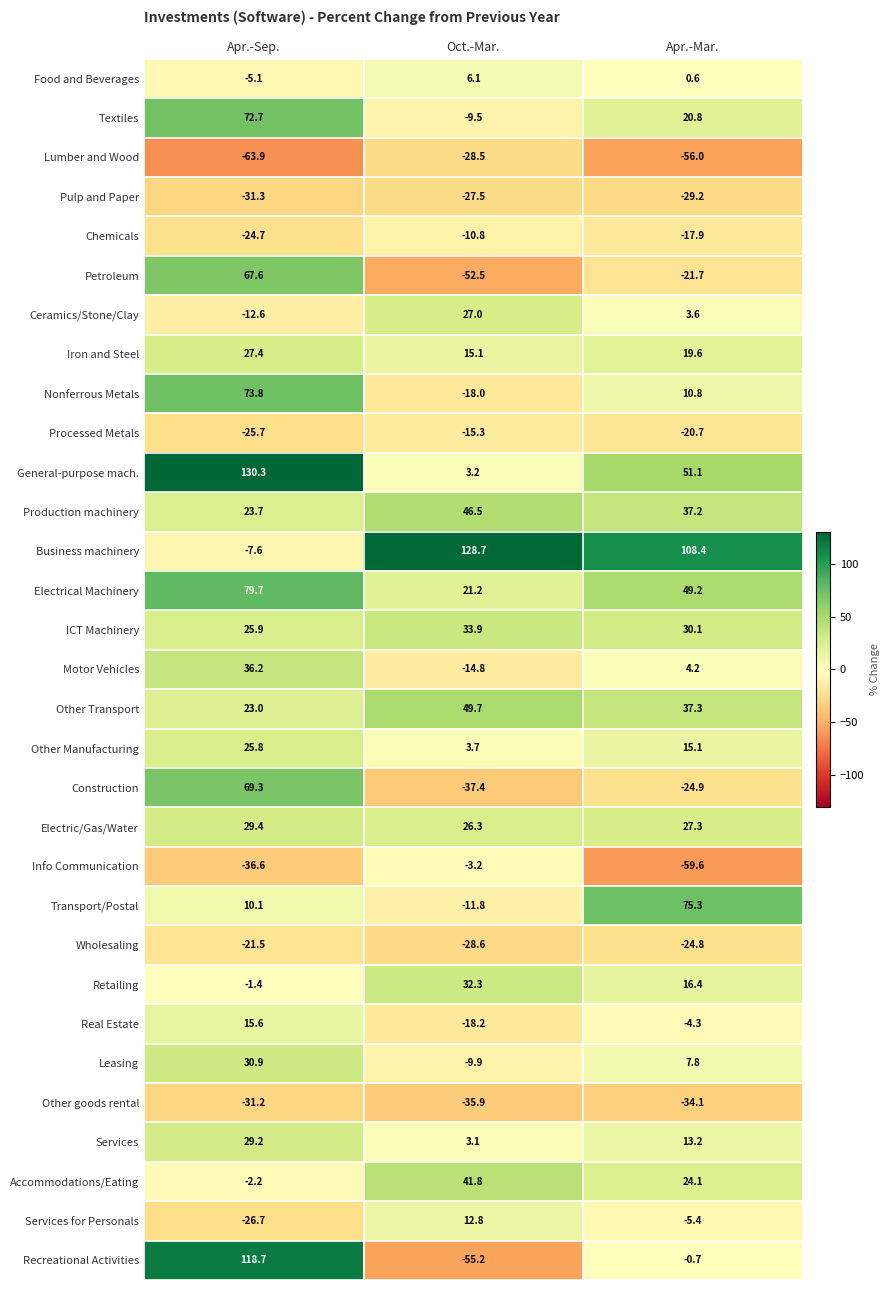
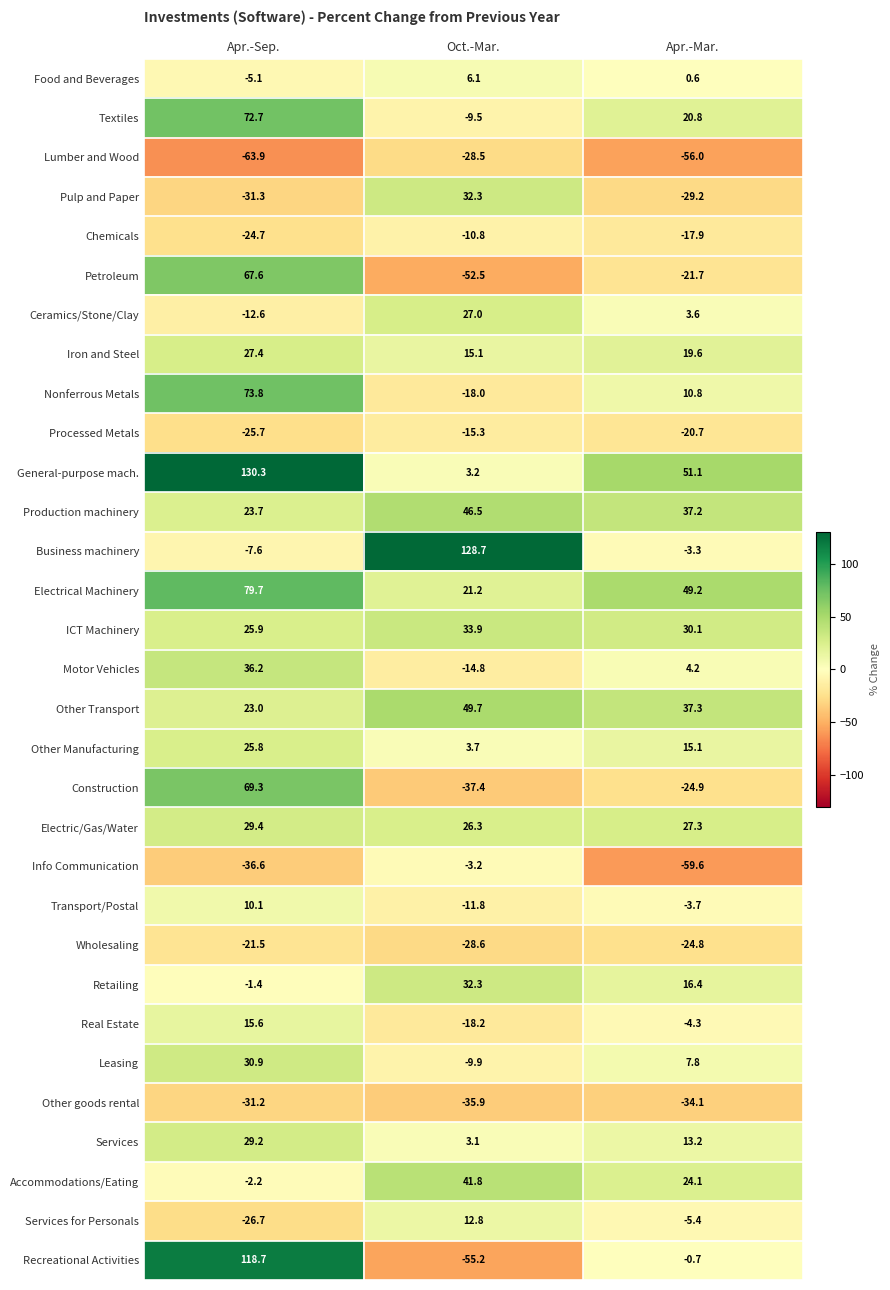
  {
    "Food and Beverages": {
      "Apr.-Sep.": -5.1,
      "Oct.-Mar.": 6.1,
      "Apr.-Mar.": 0.6
    },
    "Textiles": {
      "Apr.-Sep.": 72.7,
      "Oct.-Mar.": -9.5,
      "Apr.-Mar.": 20.8
    },
    "Lumber and Wood": {
      "Apr.-Sep.": -63.9,
      "Oct.-Mar.": -28.5,
      "Apr.-Mar.": -56.0
    },
    "Pulp and Paper": {
      "Apr.-Sep.": -31.3,
-     "Oct.-Mar.": -27.5,
+     "Oct.-Mar.": 32.3,
      "Apr.-Mar.": -29.2
    },
    "Chemicals": {
      "Apr.-Sep.": -24.7,
      "Oct.-Mar.": -10.8,
      "Apr.-Mar.": -17.9
    },
    "Petroleum": {
      "Apr.-Sep.": 67.6,
      "Oct.-Mar.": -52.5,
      "Apr.-Mar.": -21.7
    },
    "Ceramics/Stone/Clay": {
      "Apr.-Sep.": -12.6,
      "Oct.-Mar.": 27.0,
      "Apr.-Mar.": 3.6
    },
    "Iron and Steel": {
      "Apr.-Sep.": 27.4,
      "Oct.-Mar.": 15.1,
      "Apr.-Mar.": 19.6
    },
    "Nonferrous Metals": {
      "Apr.-Sep.": 73.8,
      "Oct.-Mar.": -18.0,
      "Apr.-Mar.": 10.8
    },
    "Processed Metals": {
      "Apr.-Sep.": -25.7,
      "Oct.-Mar.": -15.3,
      "Apr.-Mar.": -20.7
    },
    "General-purpose mach.": {
      "Apr.-Sep.": 130.3,
      "Oct.-Mar.": 3.2,
      "Apr.-Mar.": 51.1
    },
    "Production machinery": {
      "Apr.-Sep.": 23.7,
      "Oct.-Mar.": 46.5,
      "Apr.-Mar.": 37.2
    },
    "Business machinery": {
      "Apr.-Sep.": -7.6,
      "Oct.-Mar.": 128.7,
-     "Apr.-Mar.": 108.4
+     "Apr.-Mar.": -3.3
    },
    "Electrical Machinery": {
      "Apr.-Sep.": 79.7,
      "Oct.-Mar.": 21.2,
      "Apr.-Mar.": 49.2
    },
    "ICT Machinery": {
      "Apr.-Sep.": 25.9,
      "Oct.-Mar.": 33.9,
      "Apr.-Mar.": 30.1
    },
    "Motor Vehicles": {
      "Apr.-Sep.": 36.2,
      "Oct.-Mar.": -14.8,
      "Apr.-Mar.": 4.2
    },
    "Other Transport": {
      "Apr.-Sep.": 23.0,
      "Oct.-Mar.": 49.7,
      "Apr.-Mar.": 37.3
    },
    "Other Manufacturing": {
      "Apr.-Sep.": 25.8,
      "Oct.-Mar.": 3.7,
      "Apr.-Mar.": 15.1
    },
    "Construction": {
      "Apr.-Sep.": 69.3,
      "Oct.-Mar.": -37.4,
      "Apr.-Mar.": -24.9
    },
    "Electric/Gas/Water": {
      "Apr.-Sep.": 29.4,
      "Oct.-Mar.": 26.3,
      "Apr.-Mar.": 27.3
    },
    "Info Communication": {
      "Apr.-Sep.": -36.6,
      "Oct.-Mar.": -3.2,
      "Apr.-Mar.": -59.6
    },
    "Transport/Postal": {
      "Apr.-Sep.": 10.1,
      "Oct.-Mar.": -11.8,
-     "Apr.-Mar.": 75.3
+     "Apr.-Mar.": -3.7
    },
    "Wholesaling": {
      "Apr.-Sep.": -21.5,
      "Oct.-Mar.": -28.6,
      "Apr.-Mar.": -24.8
    },
    "Retailing": {
      "Apr.-Sep.": -1.4,
      "Oct.-Mar.": 32.3,
      "Apr.-Mar.": 16.4
    },
    "Real Estate": {
      "Apr.-Sep.": 15.6,
      "Oct.-Mar.": -18.2,
      "Apr.-Mar.": -4.3
    },
    "Leasing": {
      "Apr.-Sep.": 30.9,
      "Oct.-Mar.": -9.9,
      "Apr.-Mar.": 7.8
    },
    "Other goods rental": {
      "Apr.-Sep.": -31.2,
      "Oct.-Mar.": -35.9,
      "Apr.-Mar.": -34.1
    },
    "Services": {
      "Apr.-Sep.": 29.2,
      "Oct.-Mar.": 3.1,
      "Apr.-Mar.": 13.2
    },
    "Accommodations/Eating": {
      "Apr.-Sep.": -2.2,
      "Oct.-Mar.": 41.8,
      "Apr.-Mar.": 24.1
    },
    "Services for Personals": {
      "Apr.-Sep.": -26.7,
      "Oct.-Mar.": 12.8,
      "Apr.-Mar.": -5.4
    },
    "Recreational Activities": {
      "Apr.-Sep.": 118.7,
      "Oct.-Mar.": -55.2,
      "Apr.-Mar.": -0.7
    }
  }
